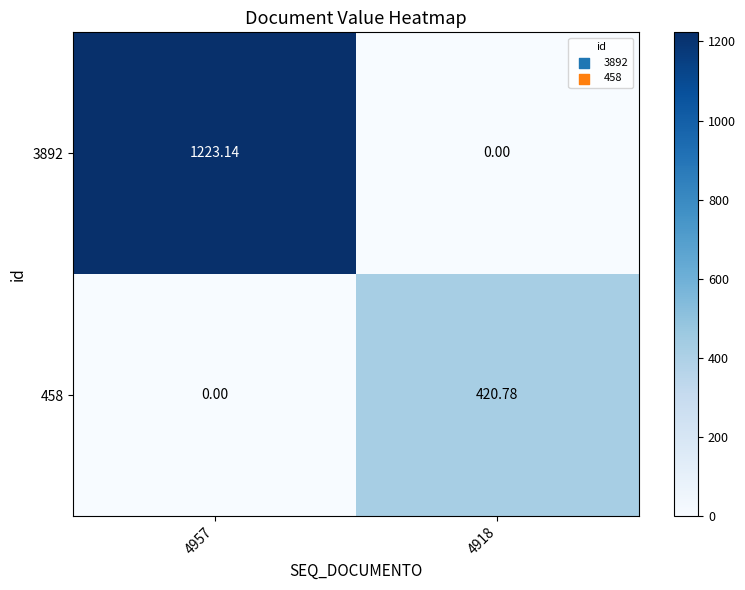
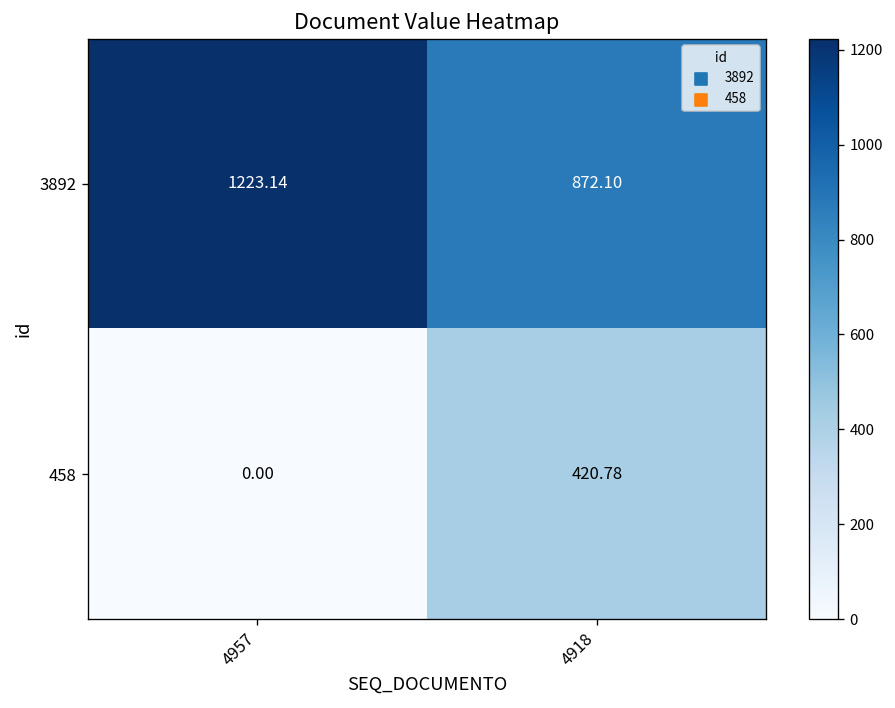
  {
    "3892": {
      "4957": 1223.14,
-     "4918": 0.00
+     "4918": 872.10
    },
    "458": {
      "4957": 0.00,
      "4918": 420.78
    }
  }
